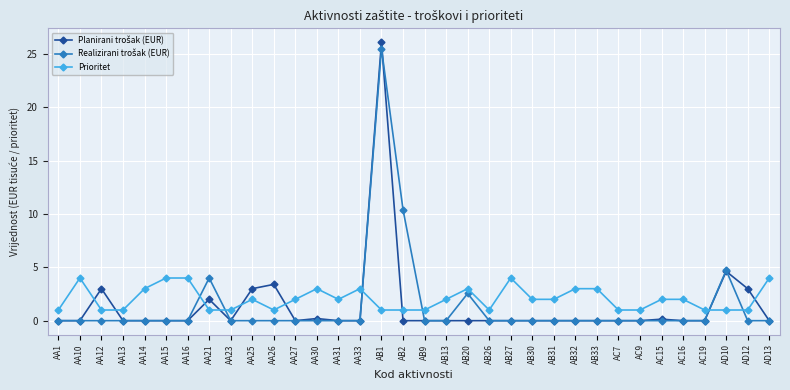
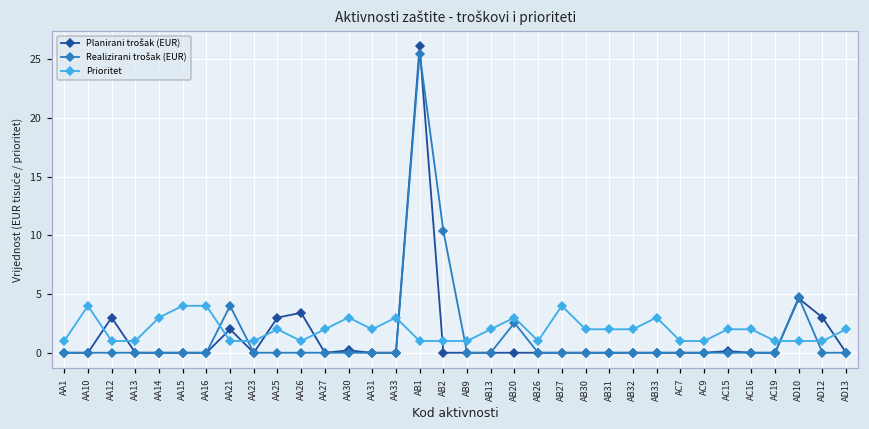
  {
    "Planirani trošak (EUR)": {
      "AA12": 3,
      "AA21": 2,
      "AA25": 3,
      "AA26": 3.4,
      "AB1": 26,
      "AB2": 0,
      "AB20": 0,
      "AD12": 3
    },
    "Realizirani trošak (EUR)": {
      "AA12": 0,
      "AA21": 4,
      "AA25": 0,
      "AA26": 0,
      "AB1": 25.5,
      "AB2": 10.4,
      "AB20": 2.5,
      "AD12": 0
    },
    "Prioritet": {
      "AA1": 1,
      "AA10": 4,
      "AA12": 1,
      "AA13": 1,
      "AA14": 3,
      "AA15": 4,
      "AA16": 4,
      "AA21": 1,
      "AA23": 1,
      "AA25": 2,
      "AA26": 1,
      "AA27": 2,
      "AA30": 3,
      "AA31": 2,
      "AA33": 3,
      "AB1": 1,
      "AB2": 1,
      "AB9": 1,
      "AB13": 2,
      "AB20": 3,
      "AB26": 1,
      "AB27": 4,
      "AB30": 2,
      "AB31": 2,
-     "AB32": 3,
+     "AB32": 2,
      "AB33": 3,
      "AC7": 1,
      "AC9": 1,
      "AC15": 2,
      "AC16": 2,
      "AC19": 1,
      "AD10": 1,
      "AD12": 1,
-     "AD13": 4
+     "AD13": 2
    }
  }
